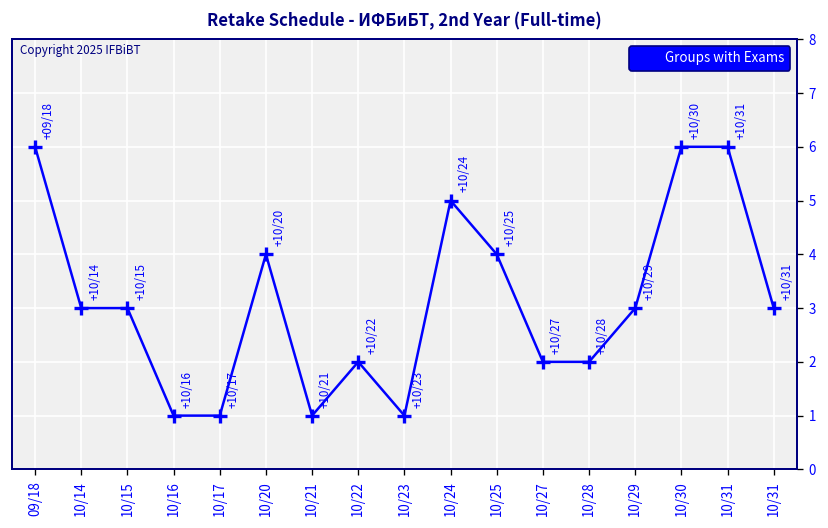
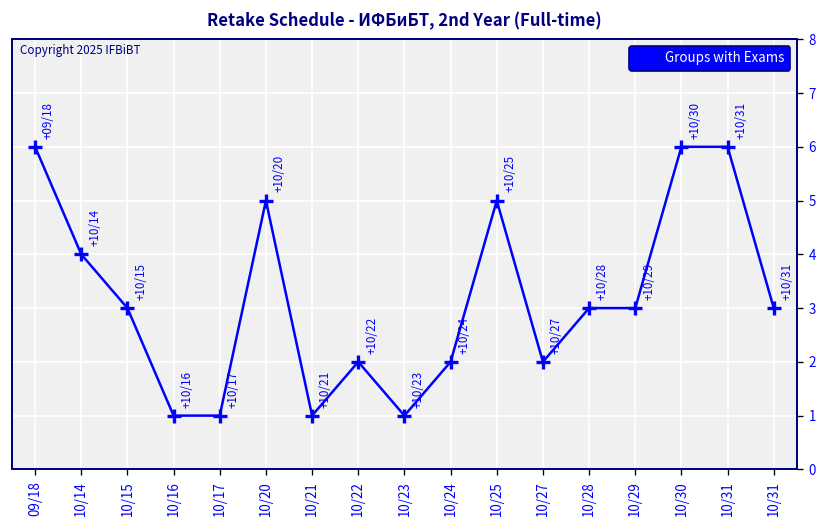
  {
-   "10/14": 3,
-   "10/20": 4,
-   "10/24": 5,
-   "10/25": 4,
-   "10/28": 2
+   "10/14": 4,
+   "10/20": 5,
+   "10/24": 2,
+   "10/25": 5,
+   "10/28": 3
  }
